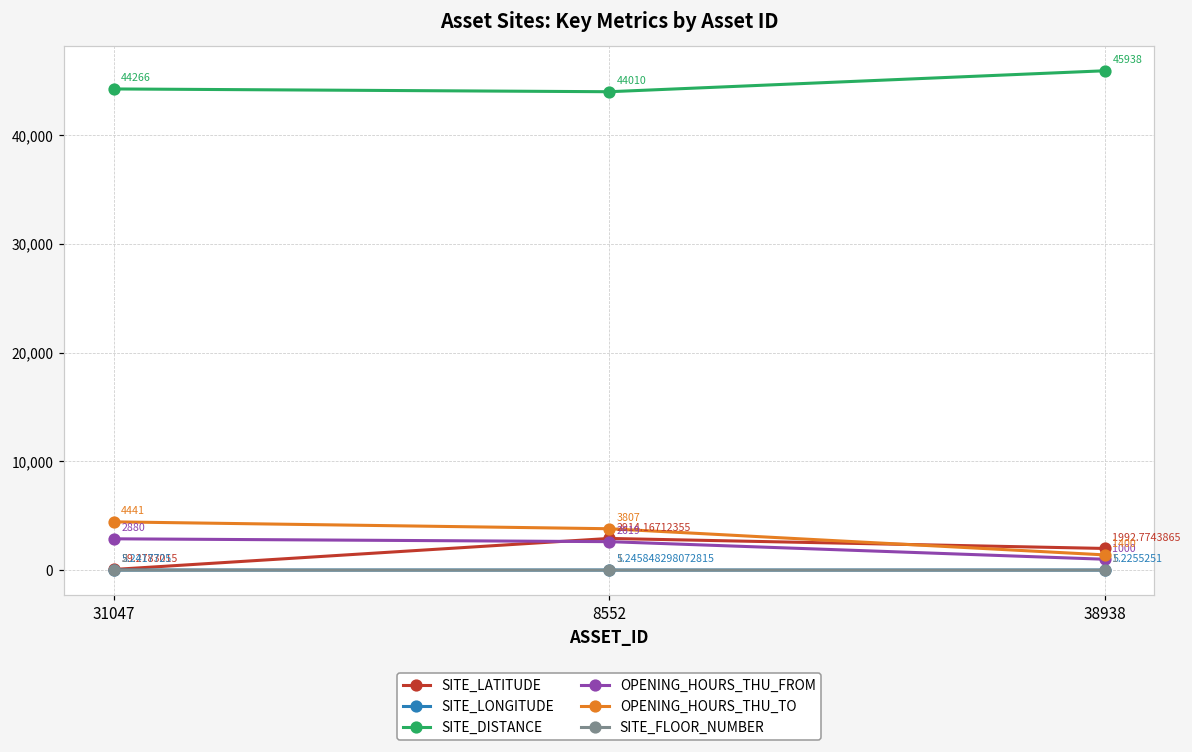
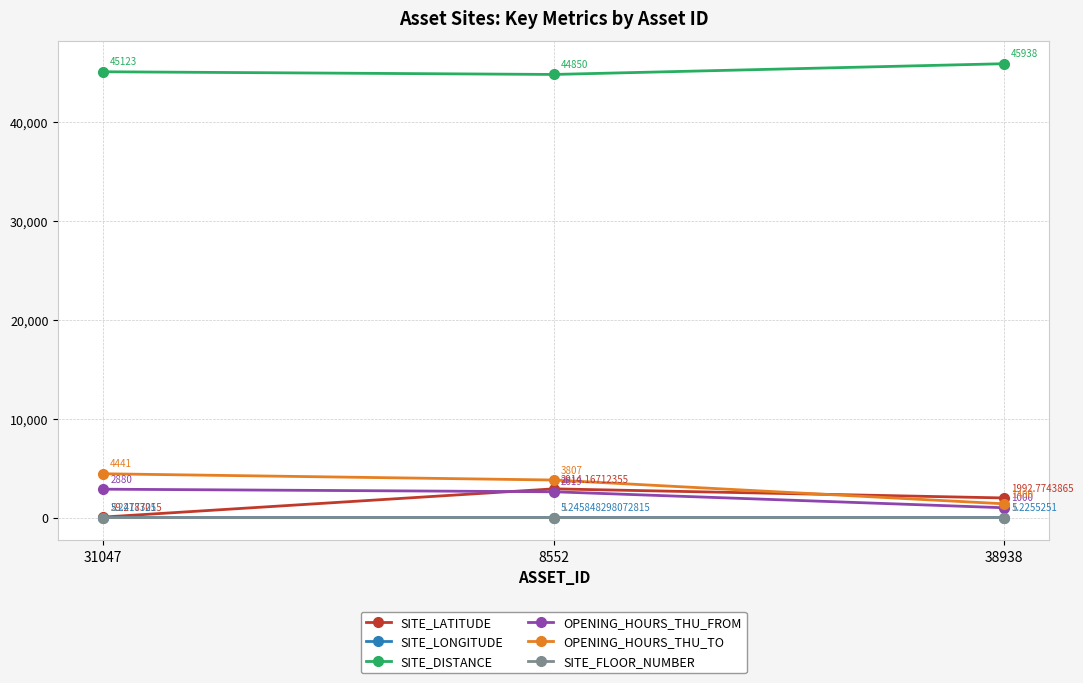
  {
    "SITE_LATITUDE": {
      "38938": 1992.7743865
    },
    "SITE_FLOOR_NUMBER": {
      "8552": 5.245848298072815,
      "38938": 5.2255251
    },
    "SITE_DISTANCE": {
-     "31047": 44266,
-     "8552": 44010,
+     "31047": 45123,
+     "8552": 44850,
      "38938": 45938
    },
    "OPENING_HOURS_THU_FROM": {
      "31047": 2880
    },
    "OPENING_HOURS_THU_TO": {
      "31047": 4441,
      "8552": 3807
    }
  }
